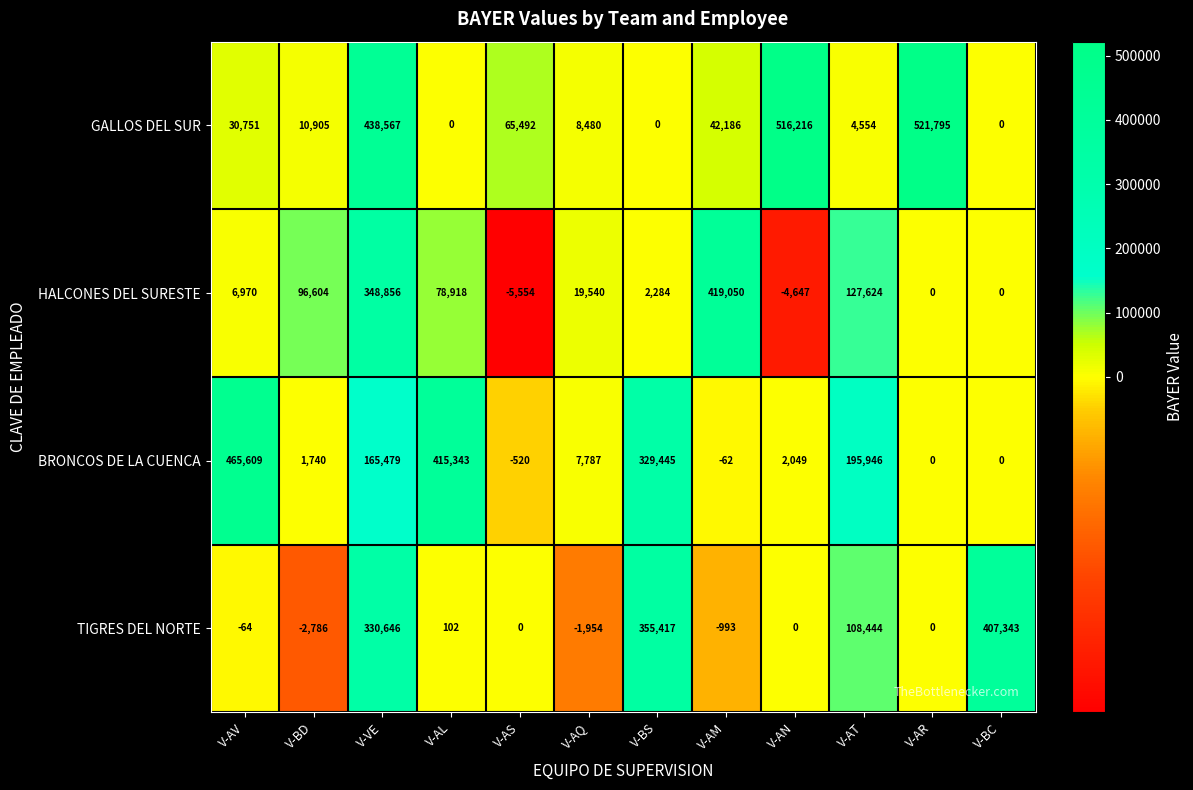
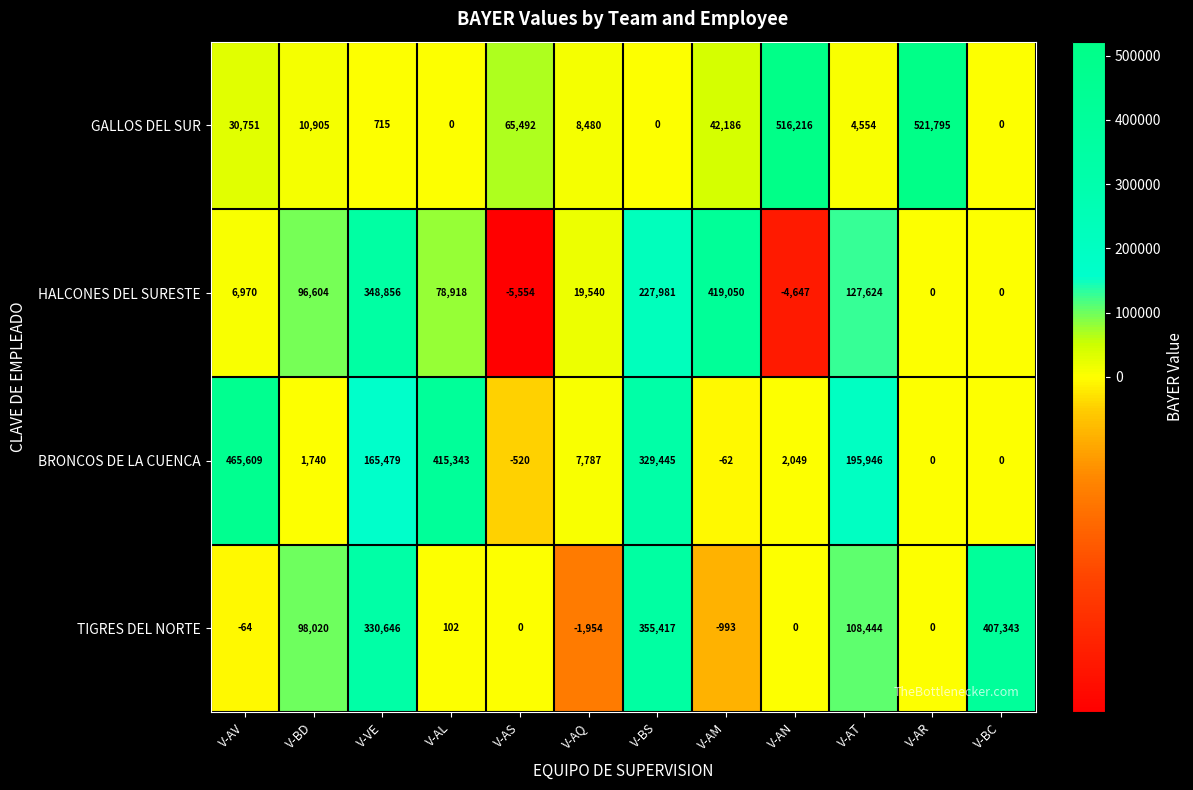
  {
    "GALLOS DEL SUR": {
      "V-AV": "30,751",
      "V-BD": "10,905",
-     "V-VE": "438,567",
+     "V-VE": "715",
      "V-AL": "0",
      "V-AS": "65,492",
      "V-AQ": "8,480",
      "V-BS": "0",
      "V-AM": "42,186",
      "V-AN": "516,216",
      "V-AT": "4,554",
      "V-AR": "521,795",
      "V-BC": "0"
    },
    "HALCONES DEL SURESTE": {
      "V-AV": "6,970",
      "V-BD": "96,604",
      "V-VE": "348,856",
      "V-AL": "78,918",
      "V-AS": "-5,554",
      "V-AQ": "19,540",
-     "V-BS": "2,284",
+     "V-BS": "227,981",
      "V-AM": "419,050",
      "V-AN": "-4,647",
      "V-AT": "127,624",
      "V-AR": "0",
      "V-BC": "0"
    },
    "BRONCOS DE LA CUENCA": {
      "V-AV": "465,609",
      "V-BD": "1,740",
      "V-VE": "165,479",
      "V-AL": "415,343",
      "V-AS": "-520",
      "V-AQ": "7,787",
      "V-BS": "329,445",
      "V-AM": "-62",
      "V-AN": "2,049",
      "V-AT": "195,946",
      "V-AR": "0",
      "V-BC": "0"
    },
    "TIGRES DEL NORTE": {
      "V-AV": "-64",
-     "V-BD": "-2,786",
+     "V-BD": "98,020",
      "V-VE": "330,646",
      "V-AL": "102",
      "V-AS": "0",
      "V-AQ": "-1,954",
      "V-BS": "355,417",
      "V-AM": "-993",
      "V-AN": "0",
      "V-AT": "108,444",
      "V-BC": "407,343"
    }
  }
